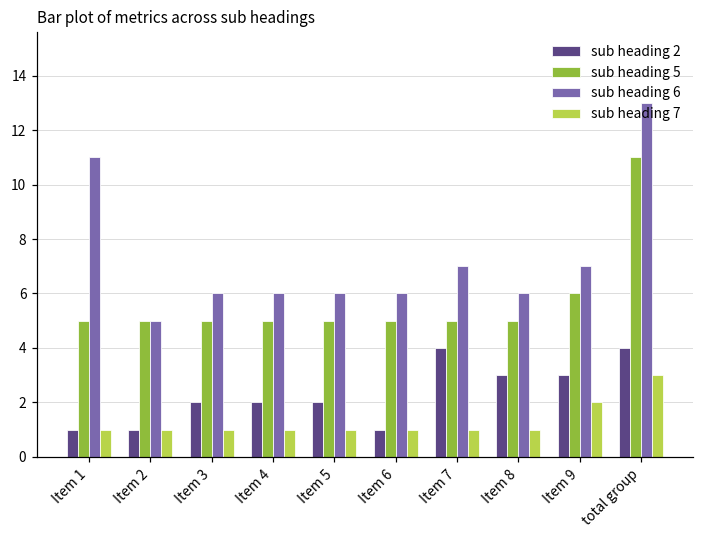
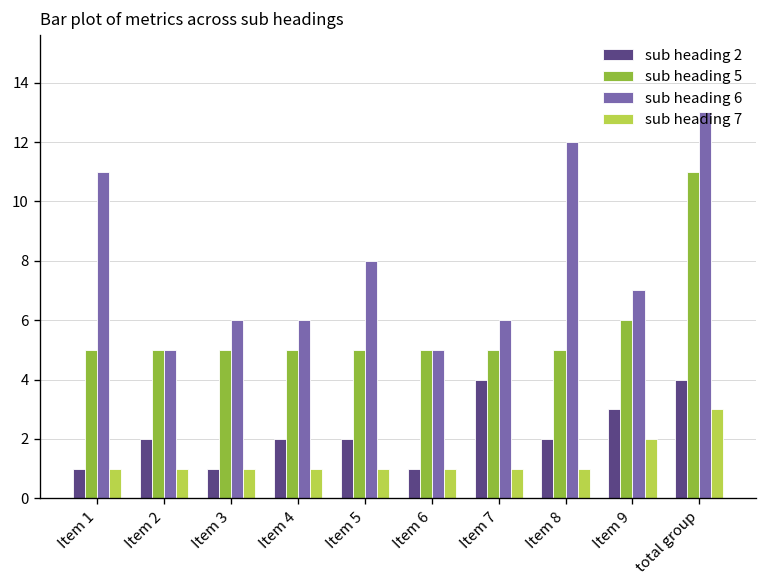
  {
    "sub heading 2": {
      "Item 1": 1,
-     "Item 2": 1,
-     "Item 3": 2,
+     "Item 2": 2,
+     "Item 3": 1,
      "Item 4": 2,
      "Item 5": 2,
      "Item 6": 1,
      "Item 7": 4,
-     "Item 8": 3,
+     "Item 8": 2,
      "Item 9": 3,
      "total group": 4
    },
    "sub heading 6": {
      "Item 1": 11,
      "Item 2": 5,
      "Item 3": 6,
      "Item 4": 6,
-     "Item 5": 6,
-     "Item 6": 6,
-     "Item 7": 7,
-     "Item 8": 6,
+     "Item 5": 8,
+     "Item 6": 5,
+     "Item 7": 6,
+     "Item 8": 12,
      "Item 9": 7,
      "total group": 13
    }
  }
